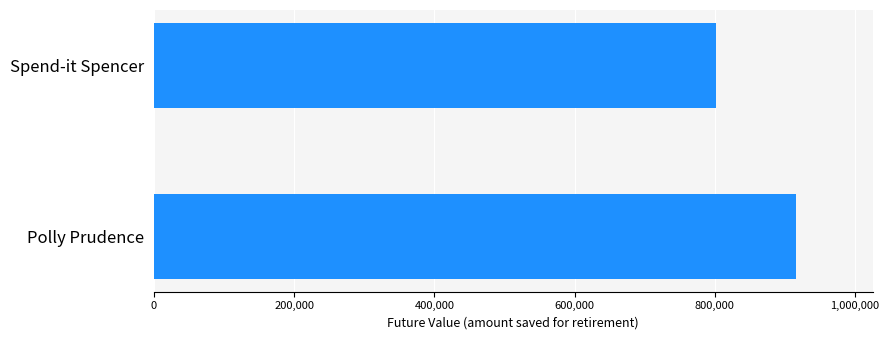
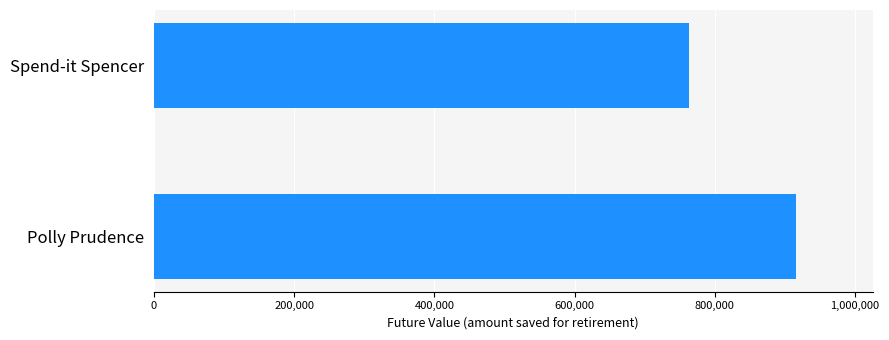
  {
-   "Spend-it Spencer": "800,000",
+   "Spend-it Spencer": "760,000",
    "Polly Prudence": "920,000"
  }
